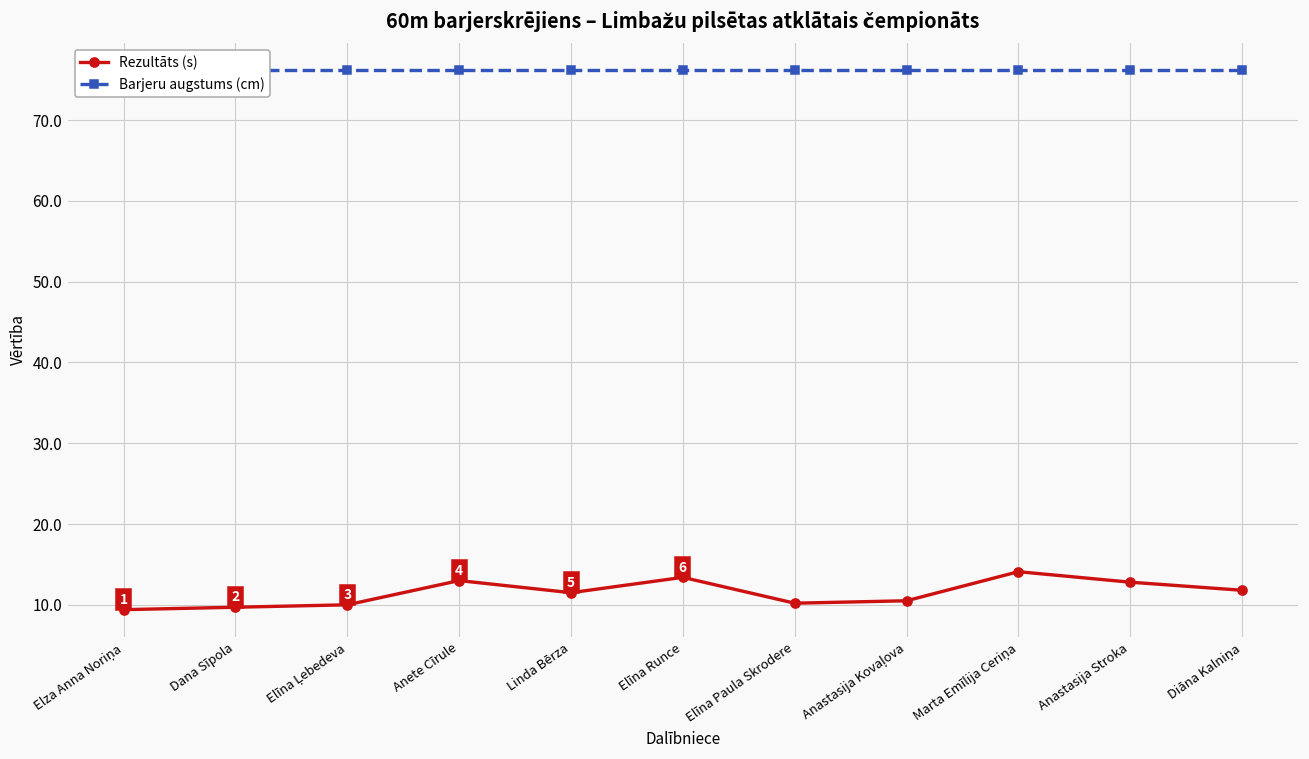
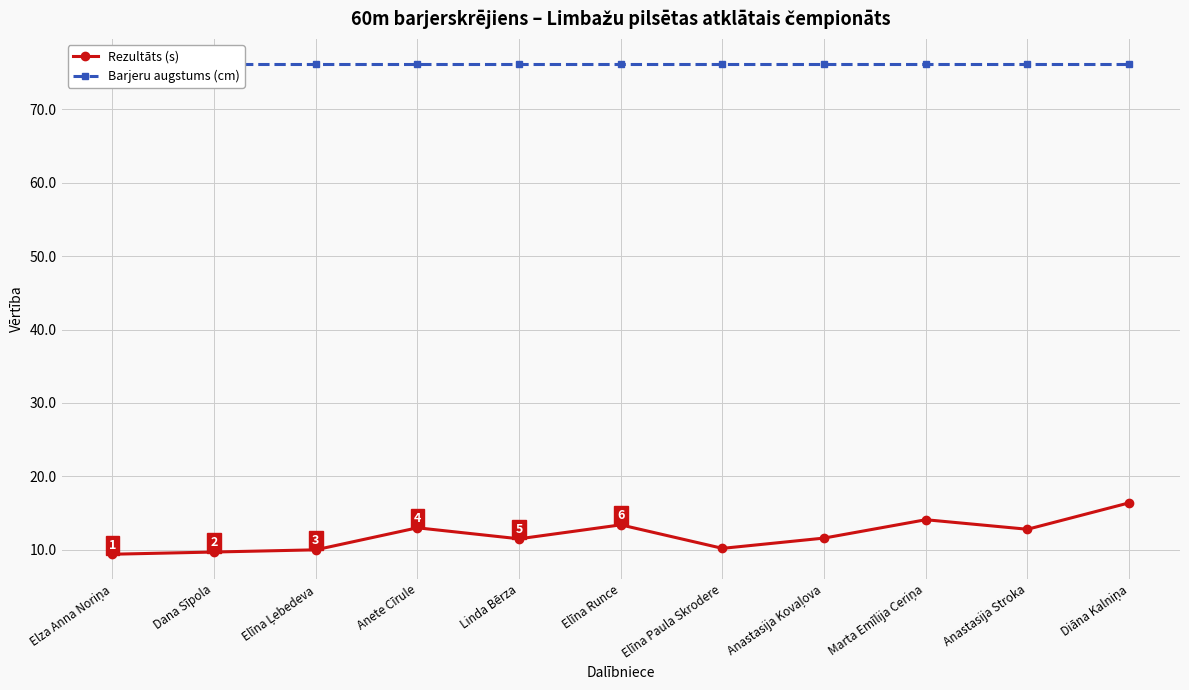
  {
    "Rezultāts (s)": {
      "Elīna Paula Skrodere": 10,
-     "Anastasija Kovaļova": 11,
+     "Anastasija Kovaļova": 12,
      "Marta Emīlija Ceriņa": 14,
      "Anastasija Stroka": 13,
-     "Diāna Kalniņa": 12
+     "Diāna Kalniņa": 16
    },
    "Barjeru augstums (cm)": {
      "Elīna Ļebedeva": 76,
      "Anete Cīrule": 76,
      "Linda Bērza": 76,
      "Elīna Runce": 76,
      "Elīna Paula Skrodere": 76,
      "Anastasija Kovaļova": 76,
      "Marta Emīlija Ceriņa": 76,
      "Anastasija Stroka": 76,
      "Diāna Kalniņa": 76
    }
  }
